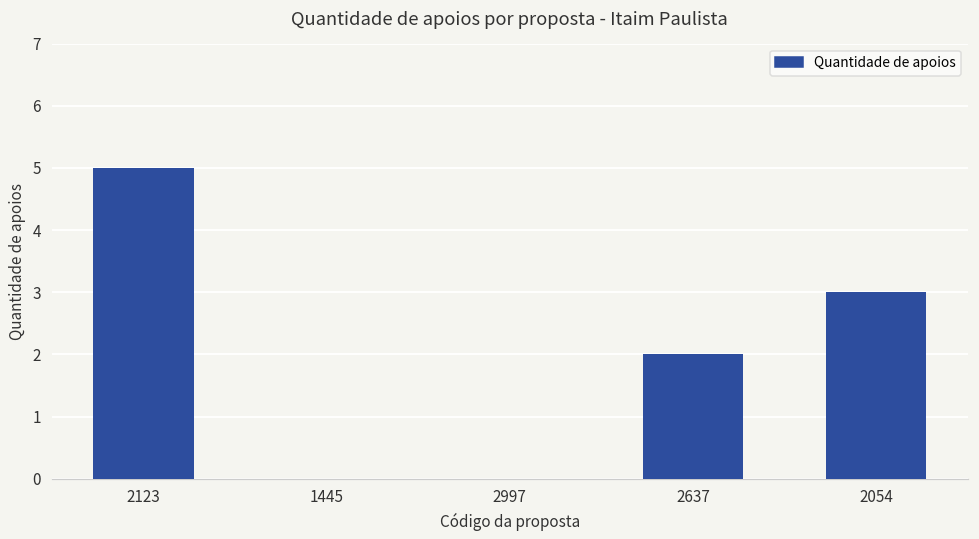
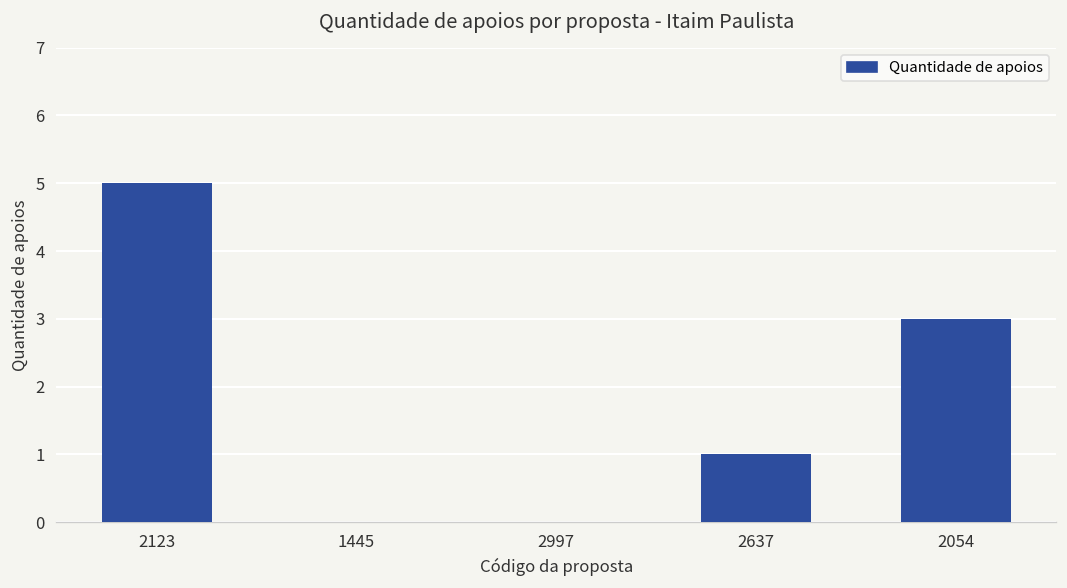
  {
    "2123": 5,
    "1445": 0,
    "2997": 0,
-   "2637": 2,
+   "2637": 1,
    "2054": 3
  }
